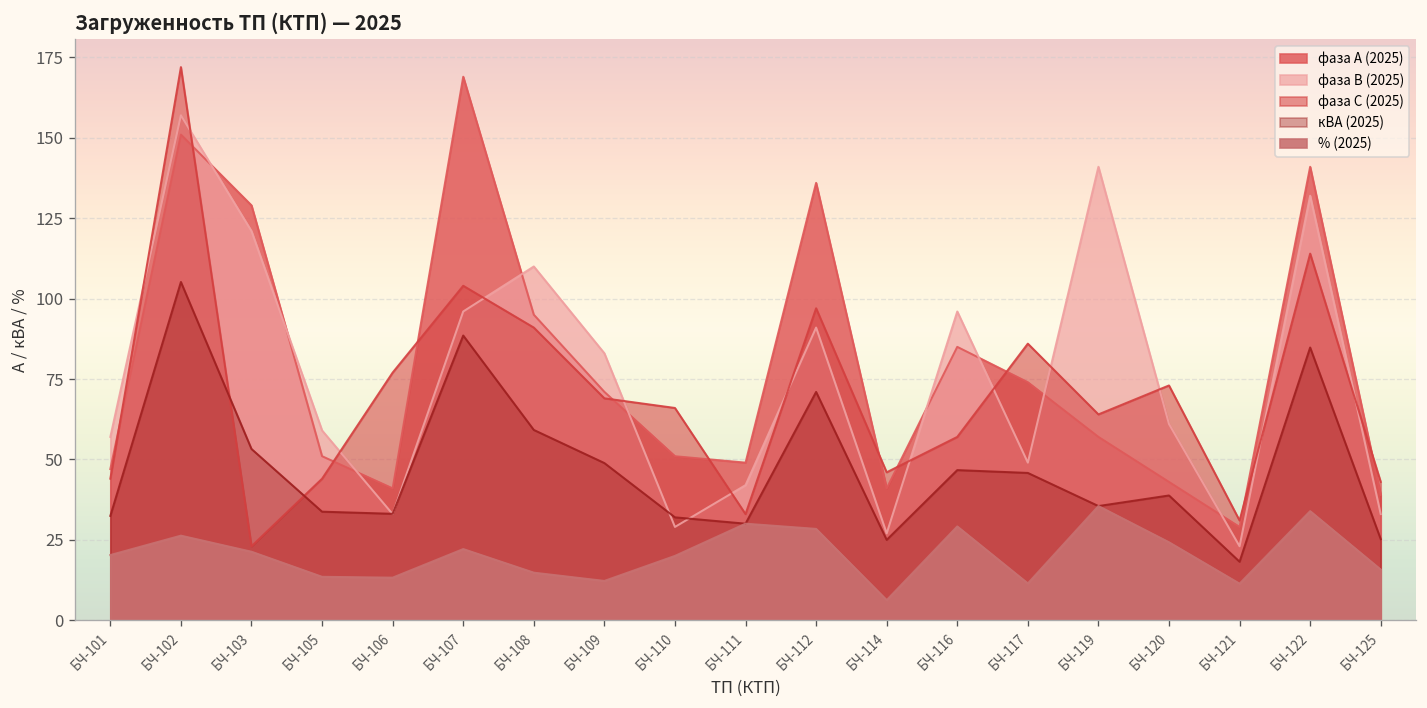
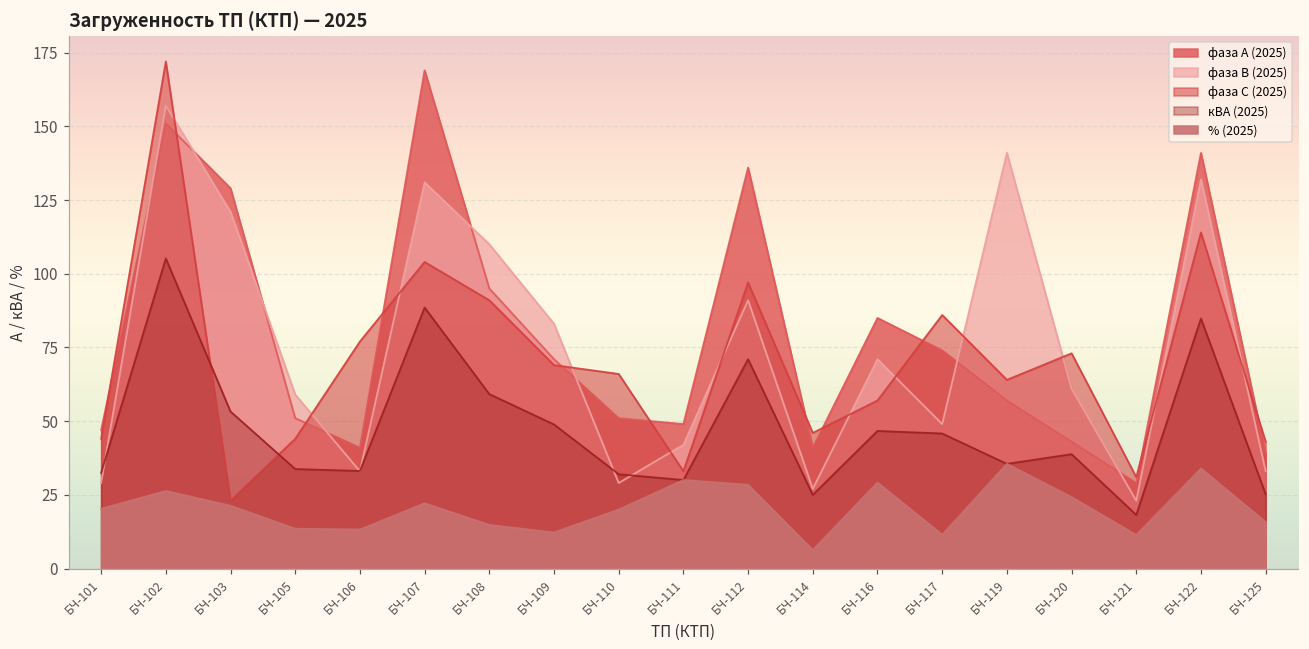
  {
    "фаза В (2025)": {
-     "БЧ-101": 57,
+     "БЧ-101": 29,
      "БЧ-102": 157,
      "БЧ-103": 121,
      "БЧ-105": 59,
-     "БЧ-107": 96,
+     "БЧ-107": 131,
      "БЧ-108": 110,
      "БЧ-109": 83,
      "БЧ-110": 29,
      "БЧ-111": 42,
      "БЧ-112": 91,
      "БЧ-114": 27,
-     "БЧ-116": 96,
+     "БЧ-116": 71,
      "БЧ-117": 49,
      "БЧ-119": 141,
      "БЧ-120": 61,
      "БЧ-121": 23,
      "БЧ-122": 132,
      "БЧ-125": 33
    }
  }
